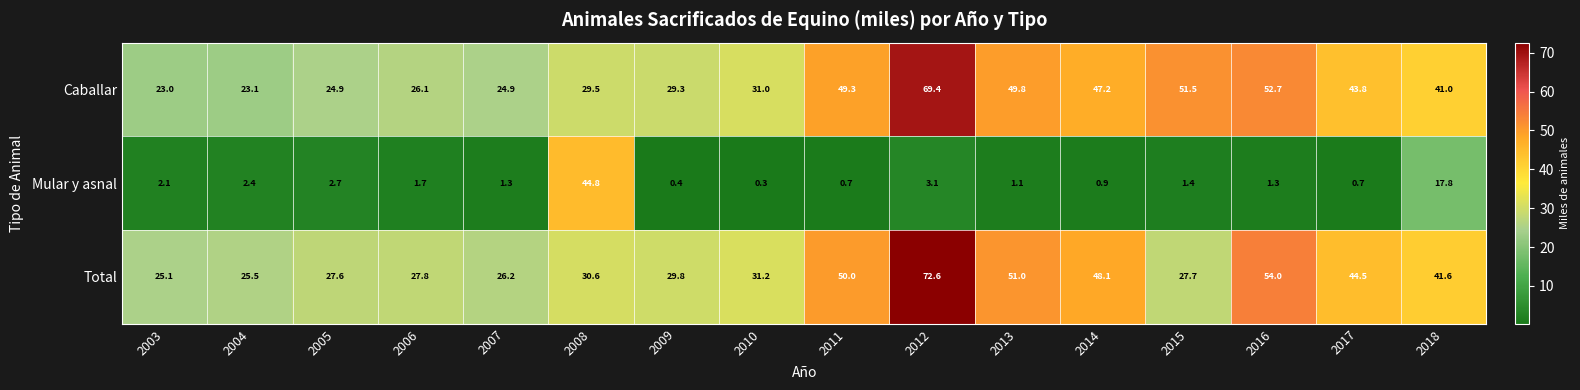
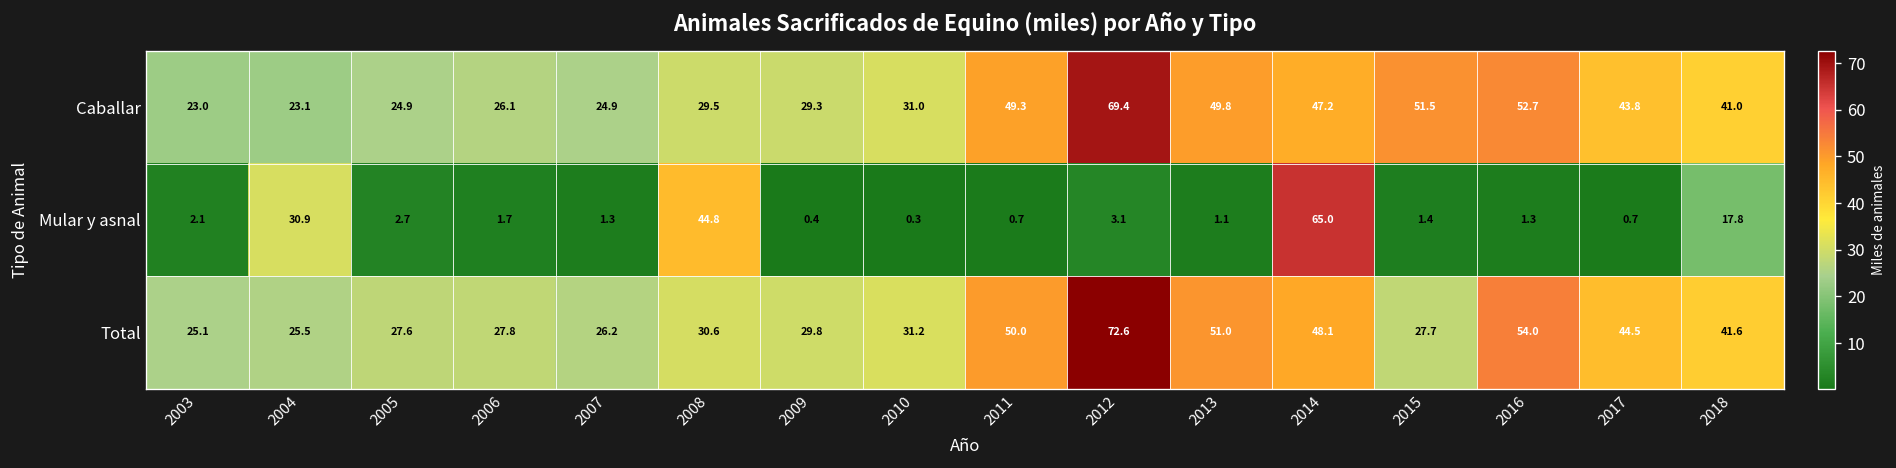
  {
    "Caballar": {
      "2003": 23.0,
      "2004": 23.1,
      "2005": 24.9,
      "2006": 26.1,
      "2007": 24.9,
      "2008": 29.5,
      "2009": 29.3,
      "2010": 31.0,
      "2011": 49.3,
      "2012": 69.4,
      "2013": 49.8,
      "2014": 47.2,
      "2015": 51.5,
      "2016": 52.7,
      "2017": 43.8,
      "2018": 41.0
    },
    "Mular y asnal": {
      "2003": 2.1,
-     "2004": 2.4,
+     "2004": 30.9,
      "2005": 2.7,
      "2006": 1.7,
      "2007": 1.3,
      "2008": 44.8,
      "2009": 0.4,
      "2010": 0.3,
      "2011": 0.7,
      "2012": 3.1,
      "2013": 1.1,
-     "2014": 0.9,
+     "2014": 65.0,
      "2015": 1.4,
      "2016": 1.3,
      "2017": 0.7,
      "2018": 17.8
    },
    "Total": {
      "2003": 25.1,
      "2004": 25.5,
      "2005": 27.6,
      "2006": 27.8,
      "2007": 26.2,
      "2008": 30.6,
      "2009": 29.8,
      "2010": 31.2,
      "2011": 50.0,
      "2012": 72.6,
      "2013": 51.0,
      "2014": 48.1,
      "2015": 27.7,
      "2016": 54.0,
      "2017": 44.5,
      "2018": 41.6
    }
  }
